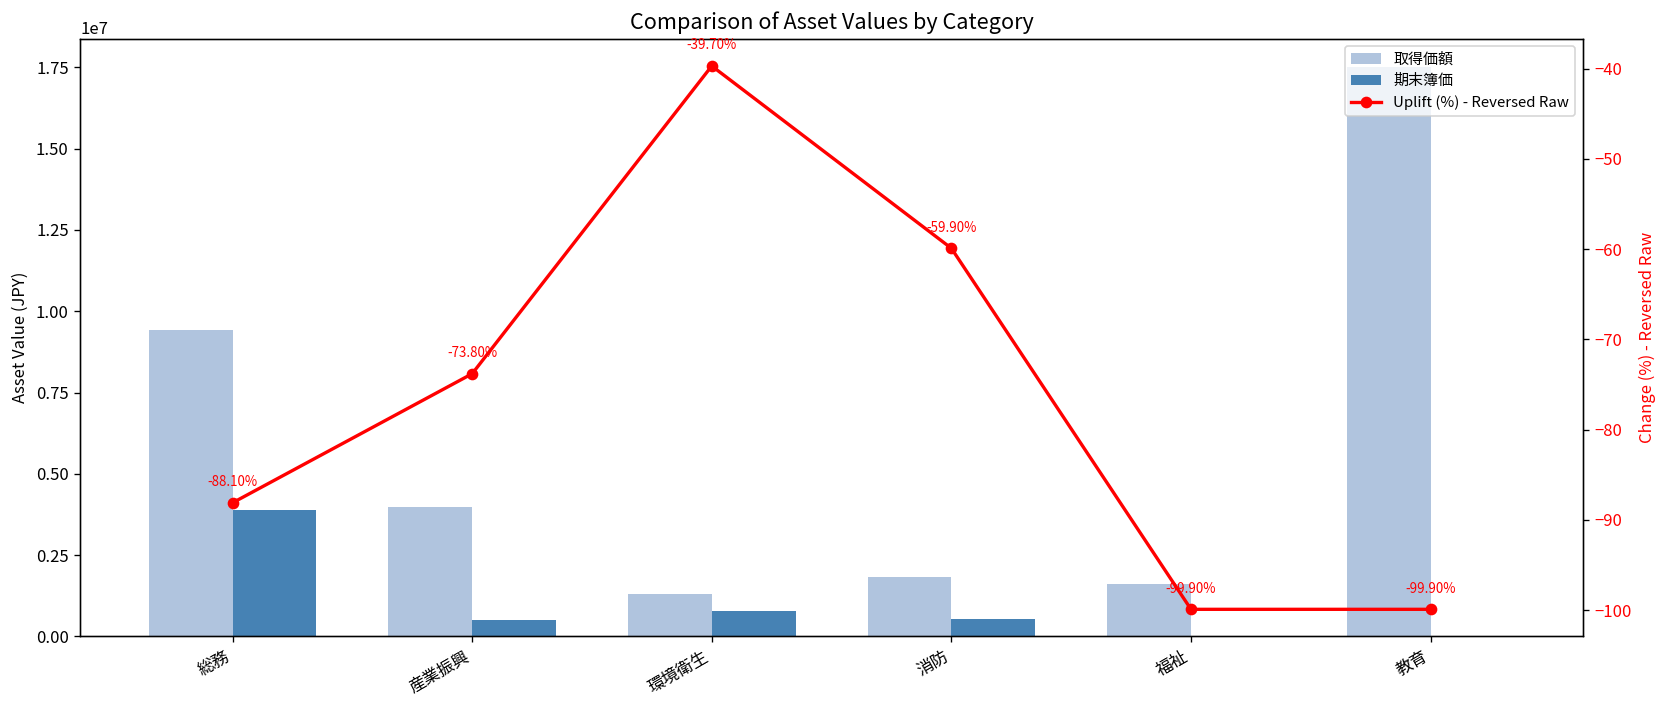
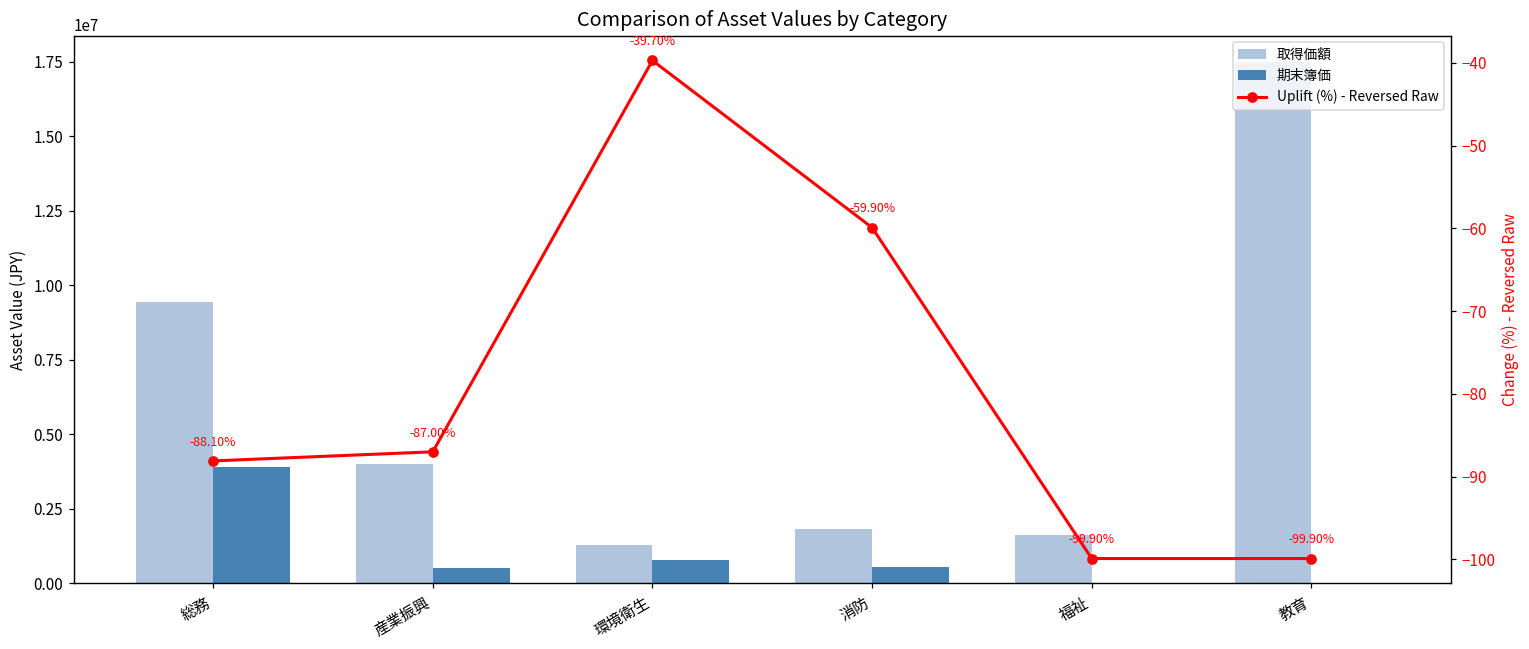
  {
    "Uplift (%) - Reversed Raw": {
      "総務": "-88.10%",
-     "産業振興": "-73.80%",
+     "産業振興": "-87.00%",
      "環境衛生": "-39.70%",
      "消防": "-59.90%",
      "福祉": "-99.90%",
      "教育": "-99.90%"
    }
  }
